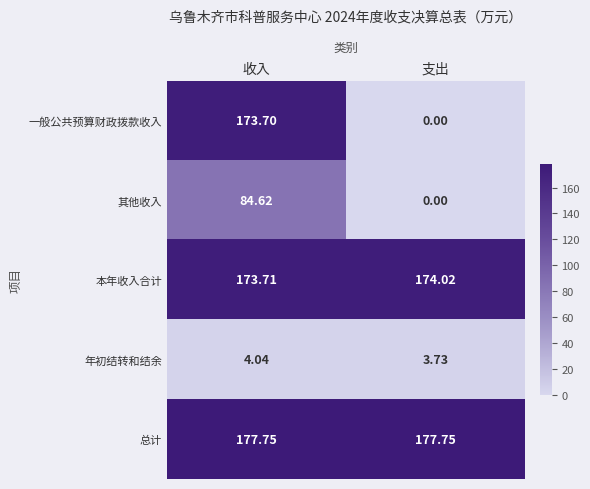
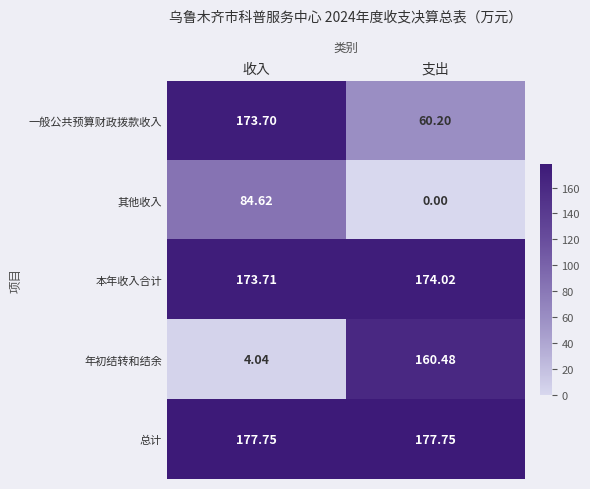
  {
    "一般公共预算财政拨款收入": {
      "收入": 173.70,
-     "支出": 0.00
+     "支出": 60.20
    },
    "其他收入": {
      "收入": 84.62,
      "支出": 0.00
    },
    "本年收入合计": {
      "收入": 173.71,
      "支出": 174.02
    },
    "年初结转和结余": {
      "收入": 4.04,
-     "支出": 3.73
+     "支出": 160.48
    },
    "总计": {
      "收入": 177.75,
      "支出": 177.75
    }
  }
